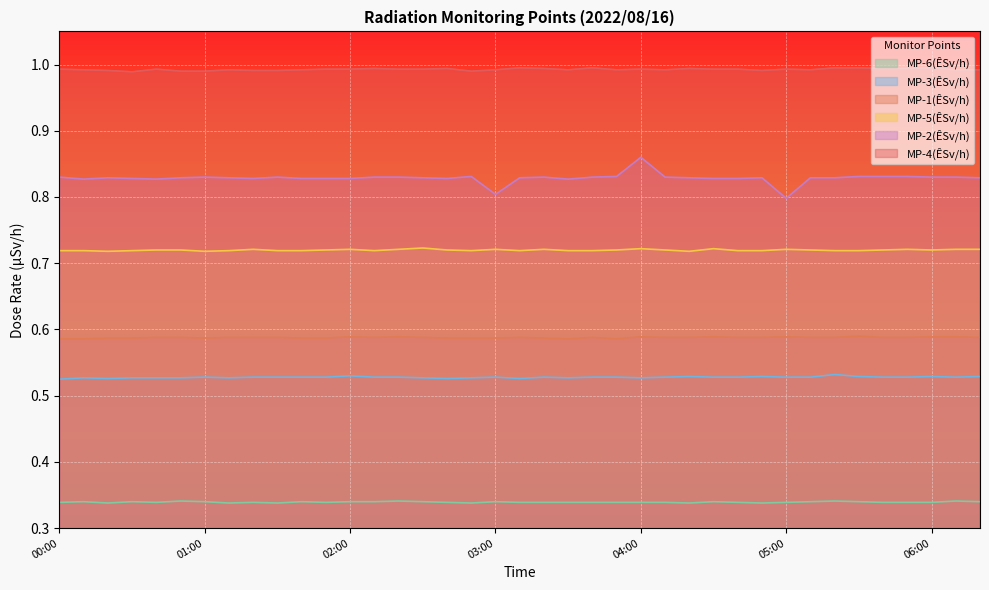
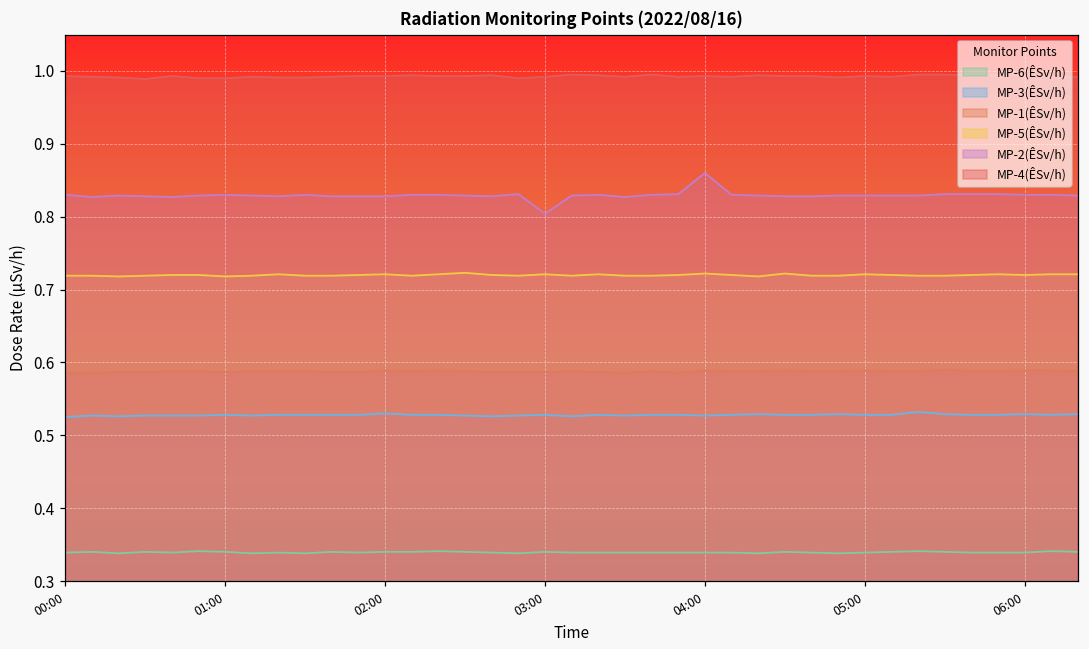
  {
    "MP-2(ÊSv/h)": {
      "01:00": 0.83,
      "02:00": 0.83,
      "03:00": 0.80,
      "04:00": 0.86,
-     "05:00": 0.80,
+     "05:00": 0.83,
      "06:00": 0.83
    }
  }
